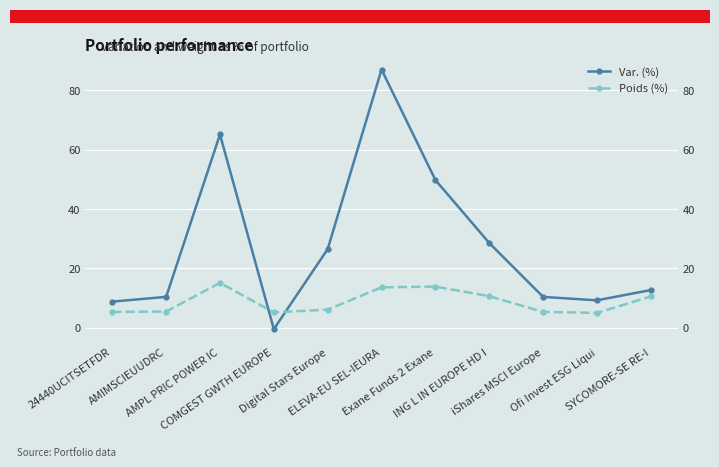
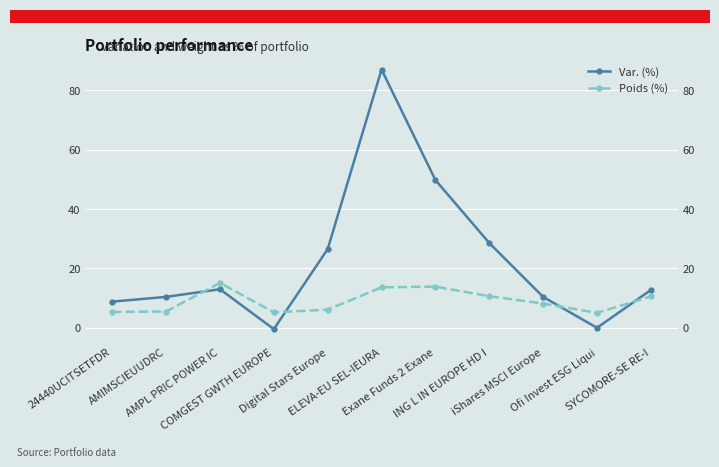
  {
    "Var. (%)": {
      "24440UCITSETFDR": 9,
      "AMIMSCIEUUDRC": 10,
-     "AMPL PRIC POWER IC": 65,
+     "AMPL PRIC POWER IC": 13,
      "COMGEST GWTH EUROPE": 0,
      "Digital Stars Europe": 27,
      "ELEVA-EU SEL-IEURA": 87,
      "Exane Funds 2 Exane": 50,
      "ING L IN EUROPE HD I": 29,
      "iShares MSCI Europe": 10,
-     "Ofi Invest ESG Liqui": 9,
+     "Ofi Invest ESG Liqui": 0,
      "SYCOMORE-SE RE-I": 13
    },
    "Poids (%)": {
      "24440UCITSETFDR": 5,
      "AMIMSCIEUUDRC": 6,
      "AMPL PRIC POWER IC": 15,
      "COMGEST GWTH EUROPE": 5,
      "Digital Stars Europe": 6,
      "ELEVA-EU SEL-IEURA": 14,
      "Exane Funds 2 Exane": 14,
      "ING L IN EUROPE HD I": 11,
-     "iShares MSCI Europe": 5,
+     "iShares MSCI Europe": 8,
      "Ofi Invest ESG Liqui": 5,
      "SYCOMORE-SE RE-I": 11
    }
  }
